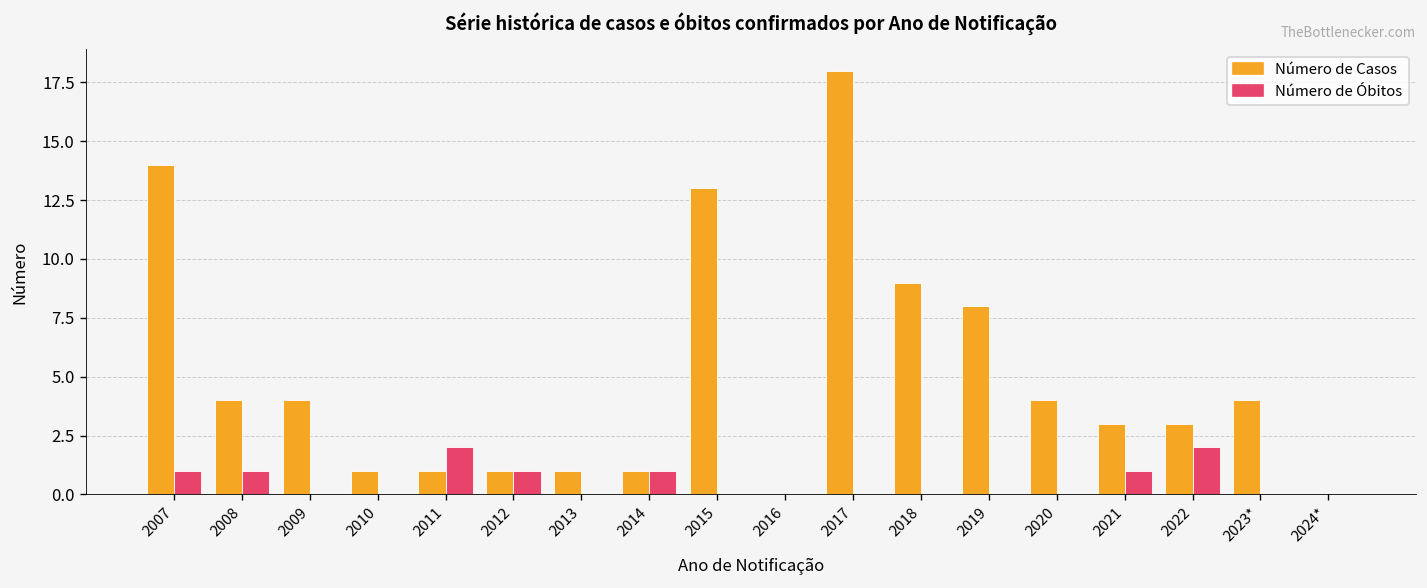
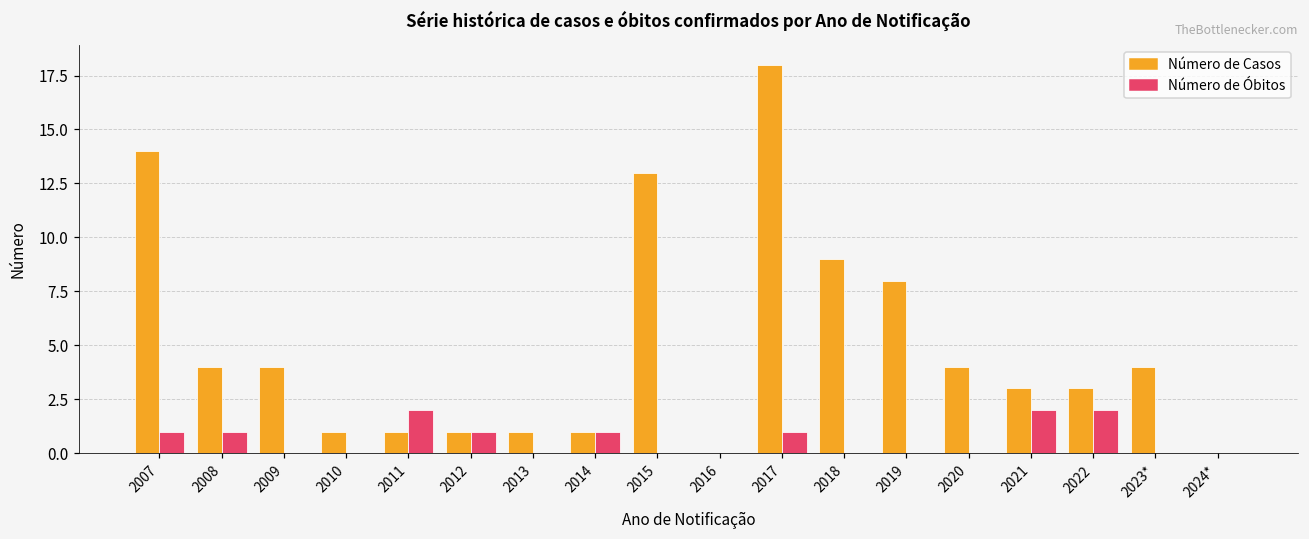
  {
    "Número de Casos": {
      "2007": 14,
      "2008": 4,
      "2009": 4,
      "2010": 1,
      "2011": 1,
      "2012": 1,
      "2013": 1,
      "2014": 1,
      "2015": 13,
      "2016": 0,
      "2017": 18,
      "2018": 9,
      "2019": 8,
      "2020": 4,
      "2021": 3,
      "2022": 3,
      "2023*": 4,
      "2024*": 0
    },
    "Número de Óbitos": {
      "2007": 1,
      "2008": 1,
      "2009": 0,
      "2010": 0,
      "2011": 2,
      "2012": 1,
      "2013": 0,
      "2014": 1,
      "2015": 0,
      "2016": 0,
-     "2017": 0,
+     "2017": 1,
      "2018": 0,
      "2019": 0,
      "2020": 0,
-     "2021": 1,
+     "2021": 2,
      "2022": 2,
      "2023*": 0,
      "2024*": 0
    }
  }
